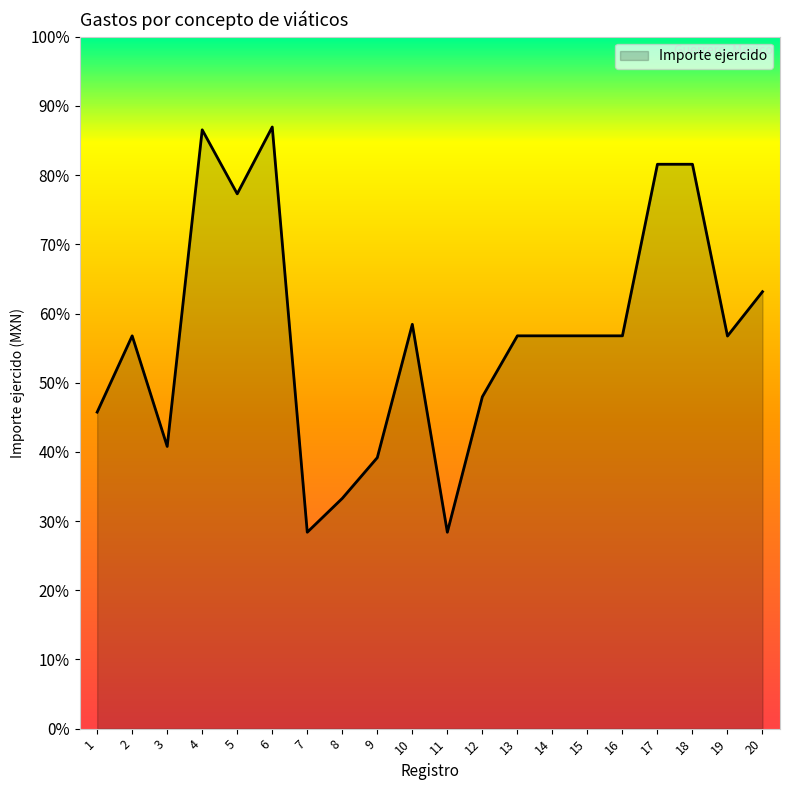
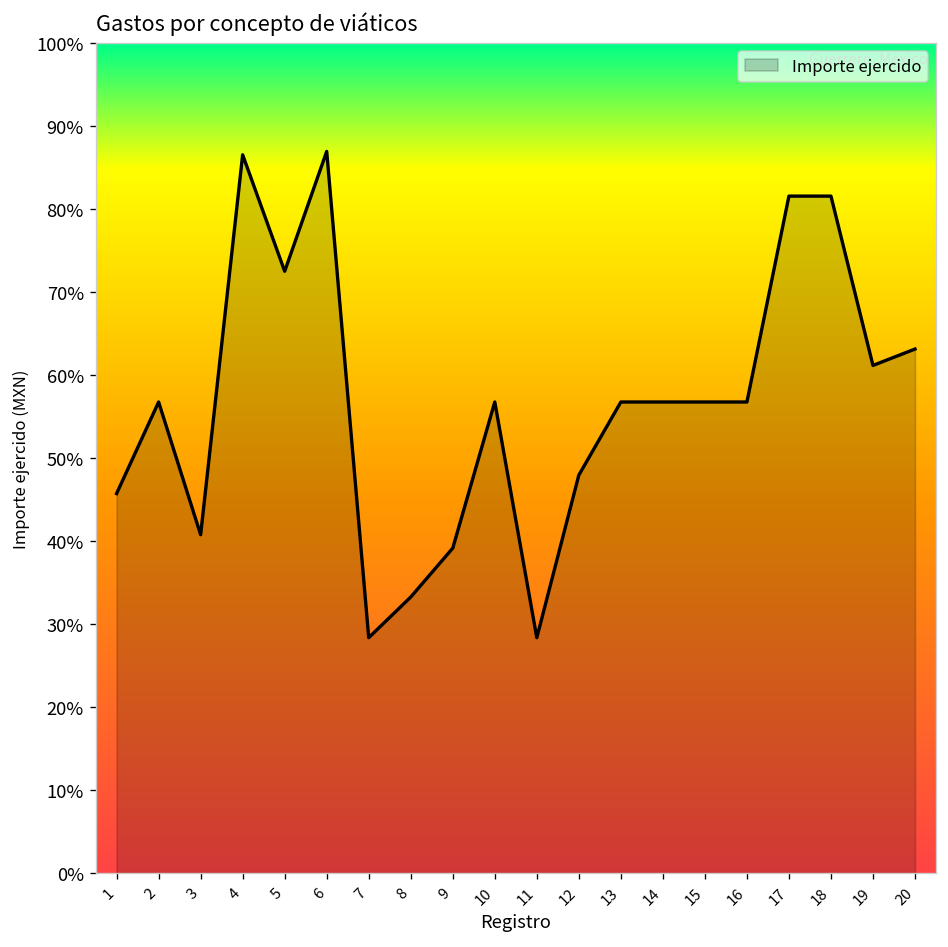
  {
    "1": "46%",
    "2": "57%",
    "3": "41%",
    "4": "87%",
-   "5": "77%",
+   "5": "73%",
    "6": "87%",
    "7": "28%",
    "8": "33%",
    "9": "39%",
-   "10": "58%",
+   "10": "57%",
    "11": "28%",
    "12": "48%",
    "13": "57%",
    "14": "57%",
    "15": "57%",
    "16": "57%",
    "17": "82%",
    "18": "82%",
-   "19": "57%",
+   "19": "61%",
    "20": "63%"
  }
